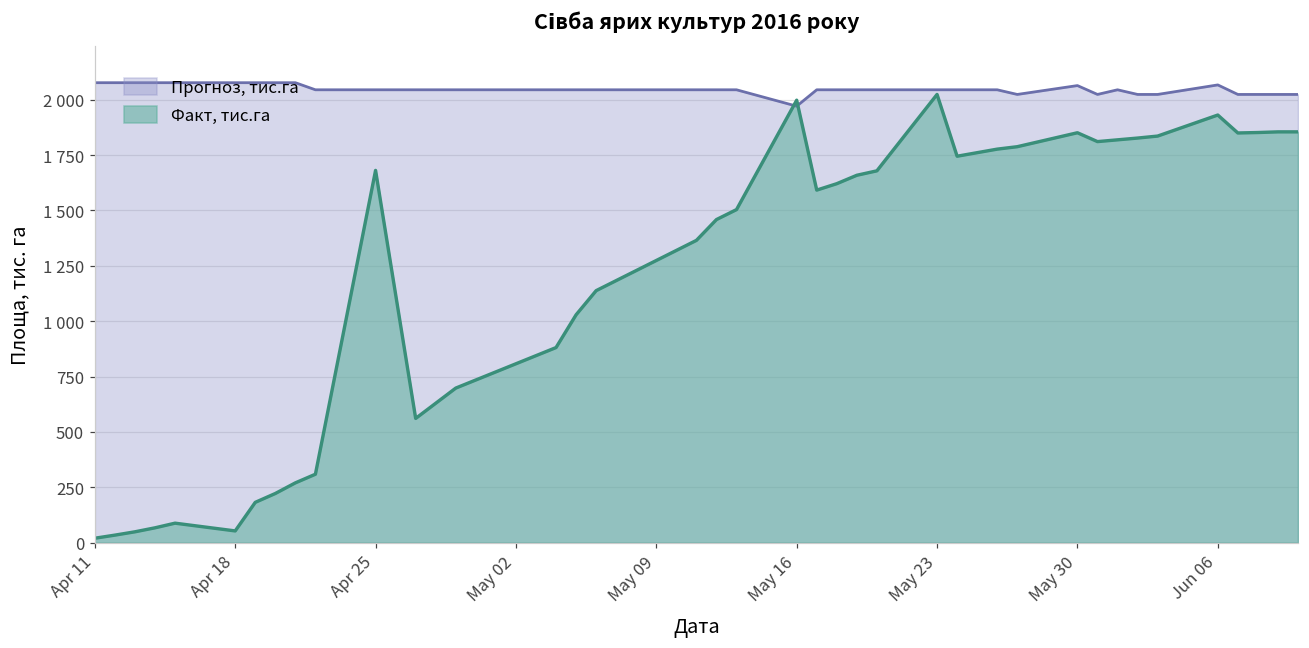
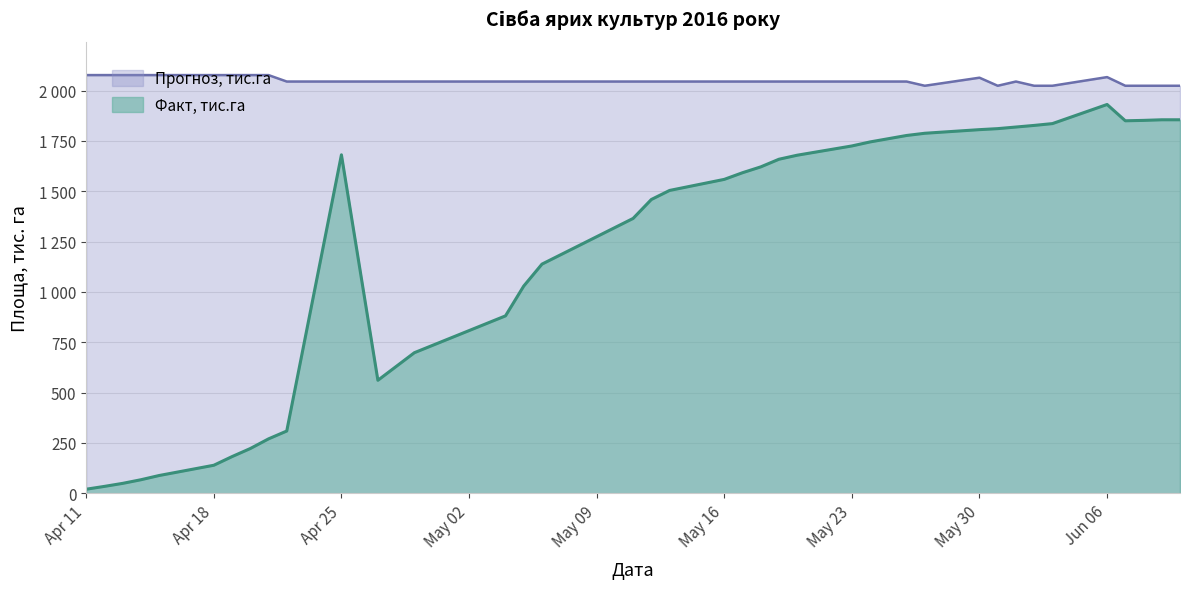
  {
    "Прогноз, тис.га": {
      "Apr 11": 2080,
      "Apr 18": 2080,
      "Apr 25": 2050,
-     "May 16": 1970,
+     "May 16": 2050,
      "May 23": 2050,
      "May 30": 2060,
      "Jun 06": 2070
    },
    "Факт, тис.га": {
      "Apr 11": 20,
-     "Apr 18": 50,
+     "Apr 18": 140,
      "Apr 25": 1680,
-     "May 16": 2000,
-     "May 23": 2020,
-     "May 30": 1850,
+     "May 16": 1560,
+     "May 23": 1730,
+     "May 30": 1810,
      "Jun 06": 1930
    }
  }
